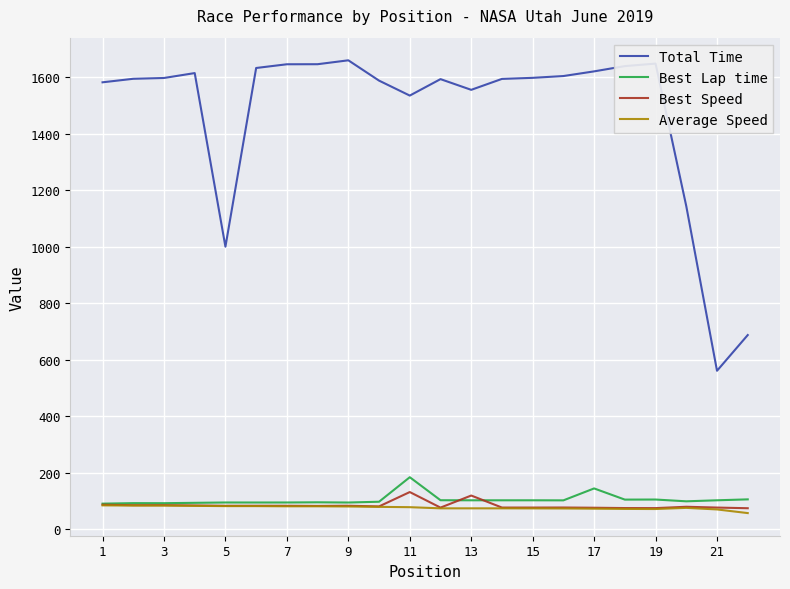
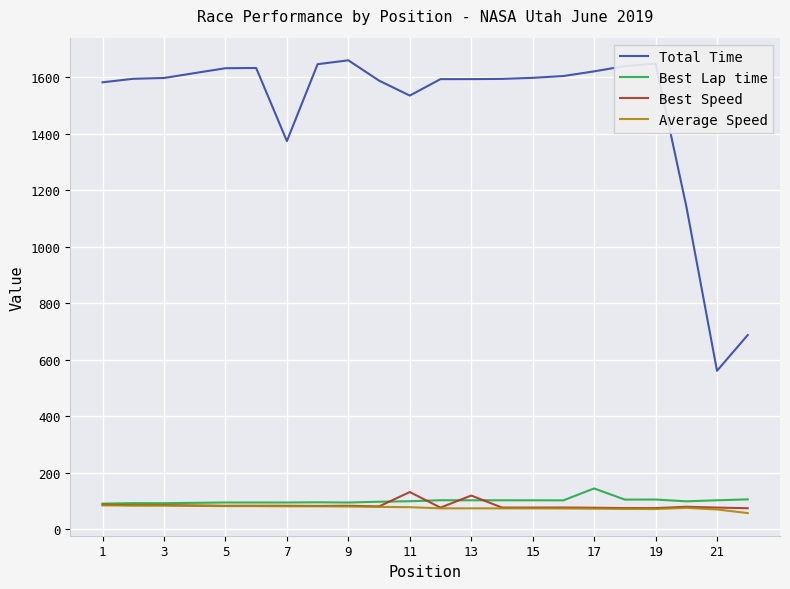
  {
    "Total Time": {
      "1": 1580,
      "3": 1600,
-     "5": 1000,
-     "7": 1650,
+     "5": 1630,
+     "7": 1370,
      "9": 1660,
      "11": 1540,
-     "13": 1560,
+     "13": 1590,
      "15": 1600,
      "17": 1620,
      "21": 560
    },
    "Best Lap time": {
      "5": 90,
      "7": 90,
      "9": 90,
-     "11": 180,
+     "11": 100,
      "13": 100,
      "15": 100,
      "17": 140,
      "19": 110,
      "21": 100
    },
    "Best Speed": {
      "11": 130,
      "13": 120
    },
    "Average Speed": {
      "11": 80,
      "13": 70
    }
  }
